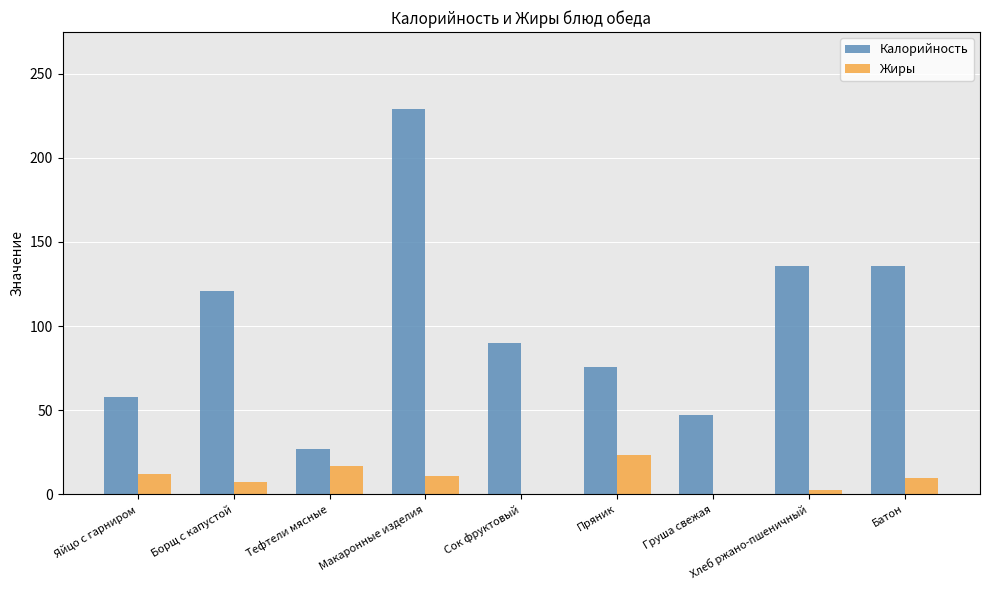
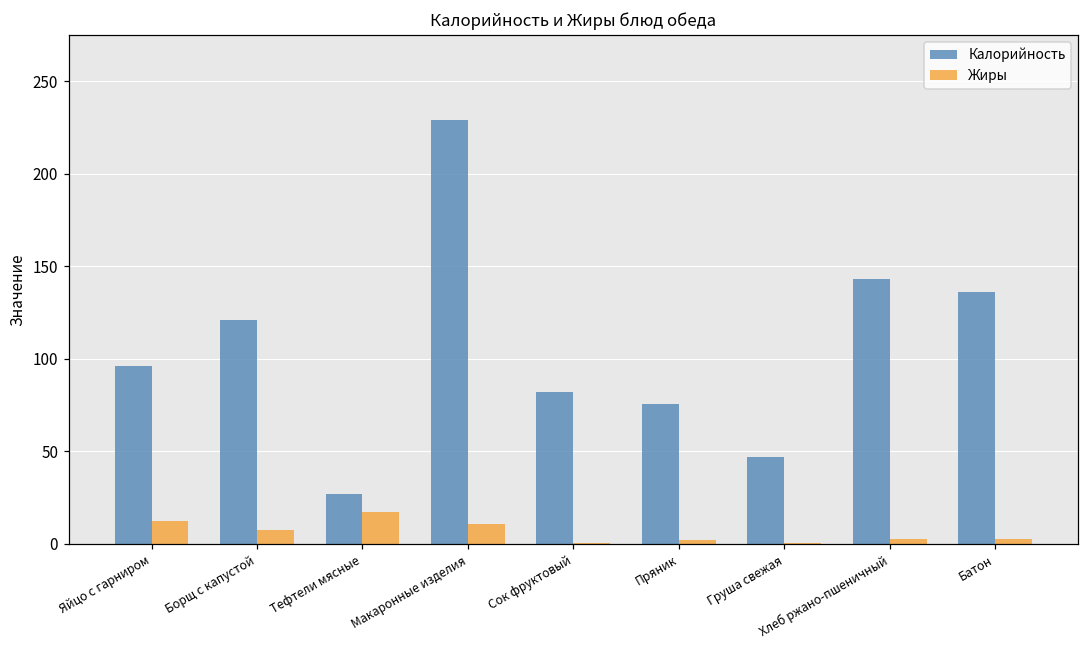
  {
    "Калорийность": {
-     "Яйцо с гарниром": 58,
+     "Яйцо с гарниром": 96,
      "Борщ с капустой": 121,
      "Тефтели мясные": 27,
      "Макаронные изделия": 229,
-     "Сок фруктовый": 90,
+     "Сок фруктовый": 82,
      "Пряник": 76,
      "Груша свежая": 47,
-     "Хлеб ржано-пшеничный": 136,
+     "Хлеб ржано-пшеничный": 143,
      "Батон": 136
    },
    "Жиры": {
      "Яйцо с гарниром": 12,
      "Борщ с капустой": 7,
      "Тефтели мясные": 17,
      "Макаронные изделия": 11,
-     "Пряник": 23,
+     "Пряник": 2,
      "Хлеб ржано-пшеничный": 3,
-     "Батон": 10
+     "Батон": 2
    }
  }
